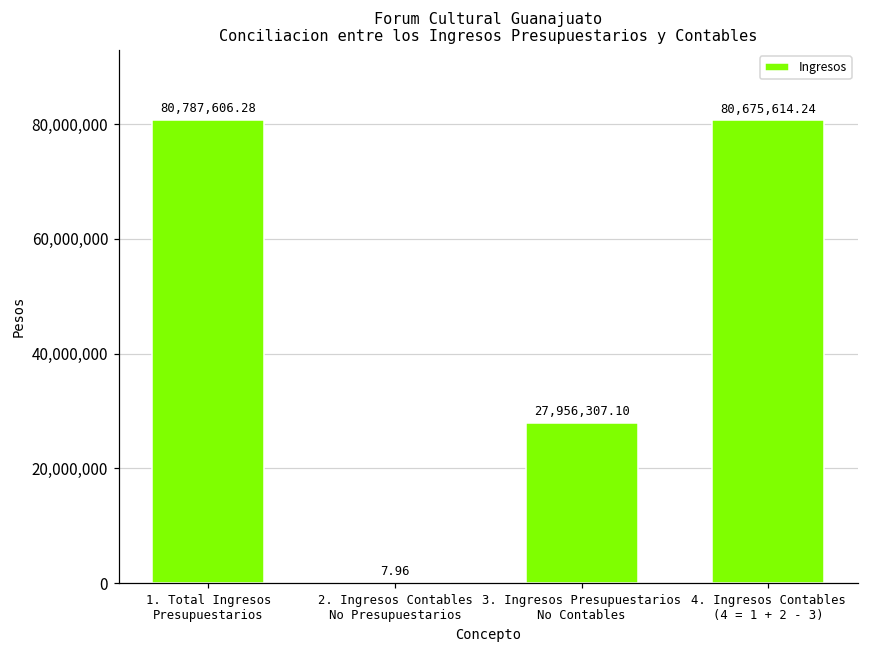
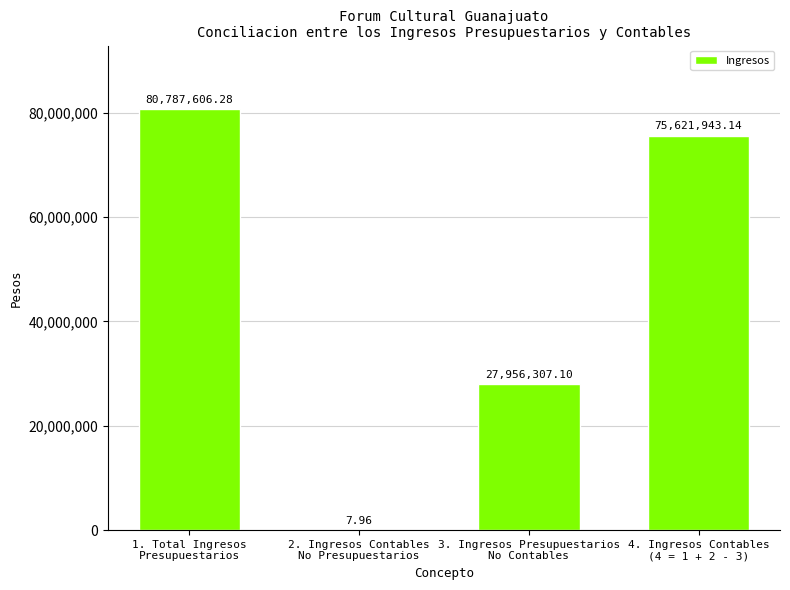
  {
    "1. Total Ingresos Presupuestarios": "80,787,606.28",
    "2. Ingresos Contables No Presupuestarios": "7.96",
    "3. Ingresos Presupuestarios No Contables": "27,956,307.10",
-   "4. Ingresos Contables (4 = 1 + 2 - 3)": "80,675,614.24"
+   "4. Ingresos Contables (4 = 1 + 2 - 3)": "75,621,943.14"
  }
